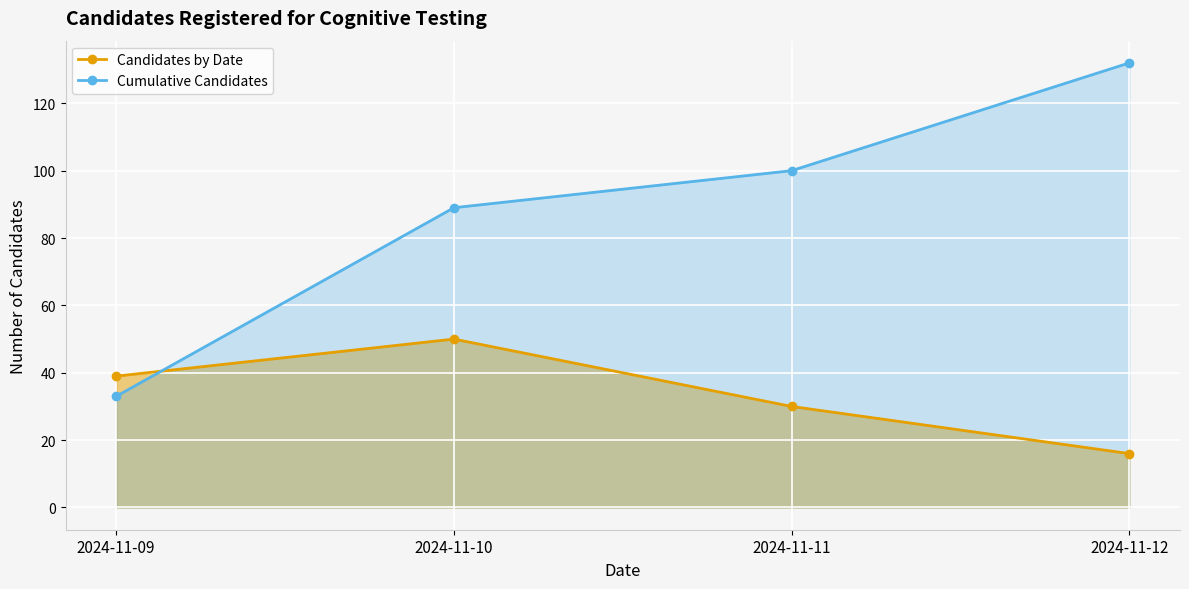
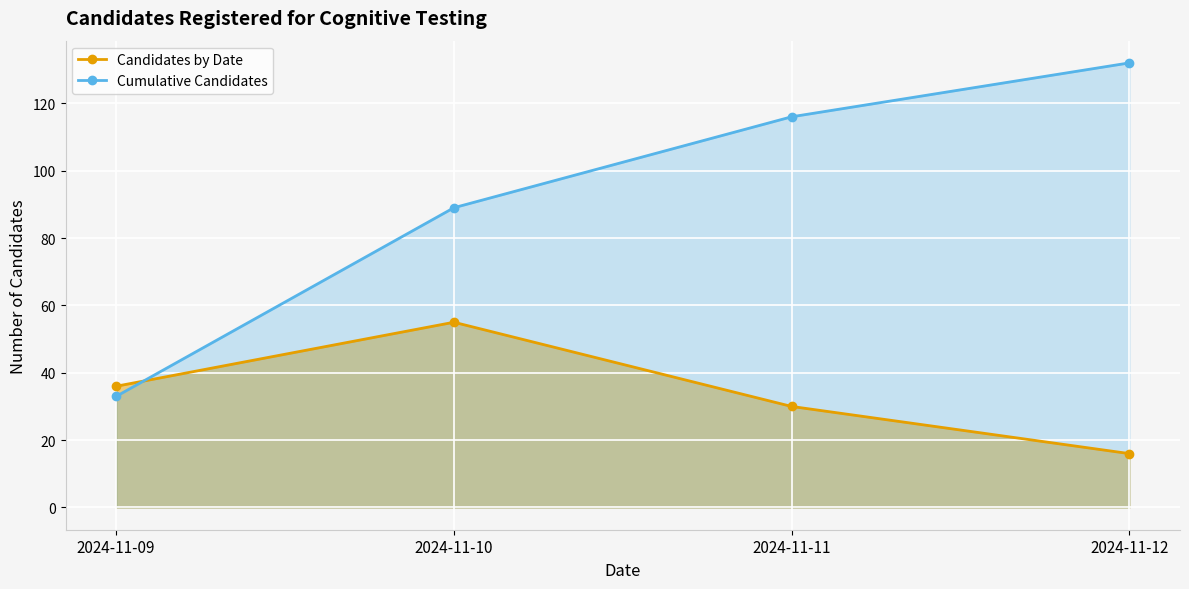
  {
    "Candidates by Date": {
-     "2024-11-09": 39,
-     "2024-11-10": 50,
+     "2024-11-09": 36,
+     "2024-11-10": 55,
      "2024-11-11": 30,
      "2024-11-12": 16
    },
    "Cumulative Candidates": {
      "2024-11-09": 33,
      "2024-11-10": 89,
-     "2024-11-11": 100,
+     "2024-11-11": 116,
      "2024-11-12": 132
    }
  }
